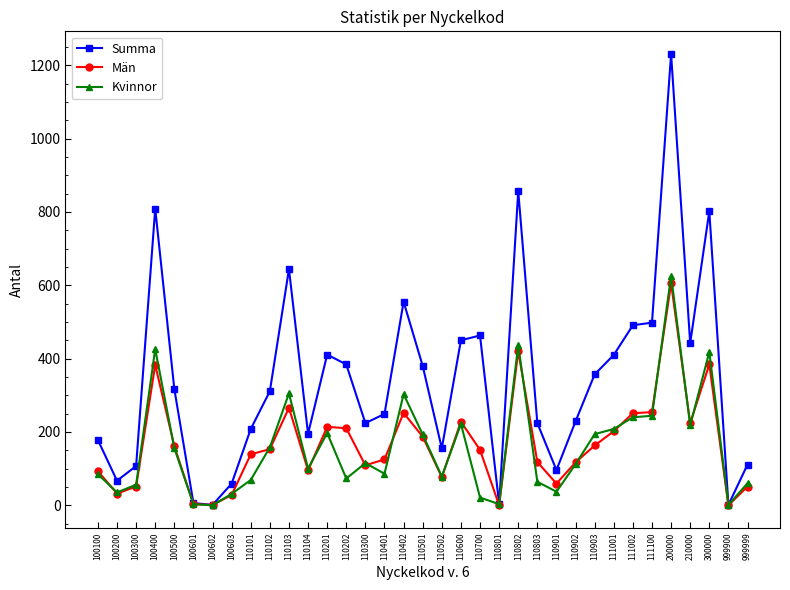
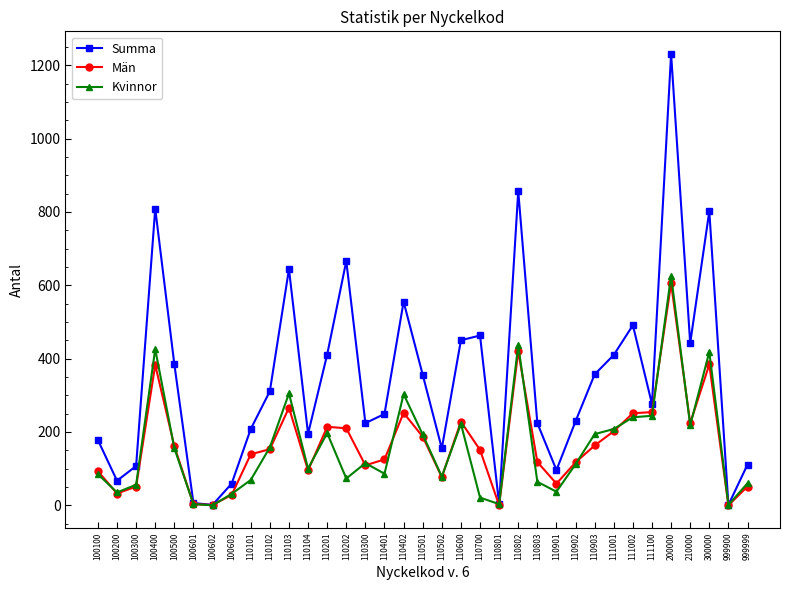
  {
    "Summa": {
      "100100": 180,
      "100200": 70,
      "100300": 110,
      "100400": 810,
-     "100500": 320,
+     "100500": 390,
      "100603": 60,
      "110101": 210,
      "110102": 310,
      "110103": 640,
      "110104": 200,
      "110201": 410,
-     "110202": 380,
+     "110202": 670,
      "110300": 220,
      "110401": 250,
      "110402": 560,
-     "110501": 380,
+     "110501": 360,
      "110502": 160,
      "110600": 450,
      "110700": 460,
      "110802": 860,
      "110803": 220,
      "110901": 100,
      "110902": 230,
      "110903": 360,
      "111001": 410,
      "111002": 490,
-     "111100": 500,
+     "111100": 280,
      "200000": 1230,
      "210000": 440,
      "300000": 800,
      "999999": 110
    },
    "Män": {
      "100100": 90,
      "100400": 380,
      "110101": 140,
      "110103": 270,
      "110201": 210,
      "110202": 210,
      "110401": 130,
      "110402": 250,
      "110700": 150,
      "110802": 420,
      "110803": 120,
      "110901": 60,
      "110903": 160,
      "111002": 250,
      "111100": 250,
      "200000": 610,
      "300000": 380,
      "999999": 50
    },
    "Kvinnor": {
      "100100": 90,
      "100400": 430,
      "110101": 70,
      "110103": 310,
      "110201": 200,
      "110202": 70,
      "110401": 90,
      "110402": 300,
      "110700": 20,
      "110802": 440,
      "110803": 60,
      "110901": 40,
      "110903": 190,
      "111002": 240,
      "111100": 240,
      "200000": 630,
      "300000": 420,
      "999999": 60
    }
  }
